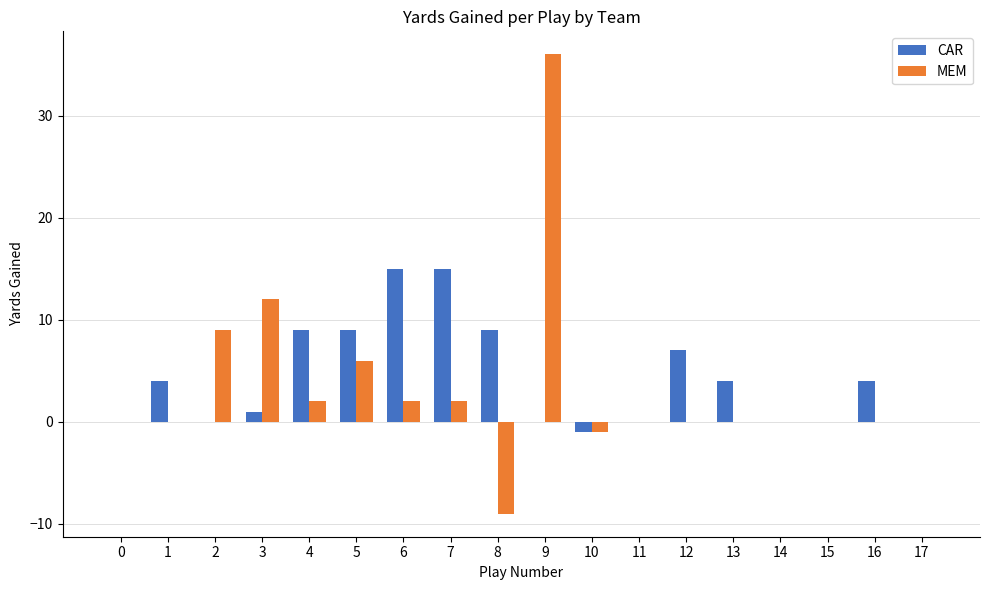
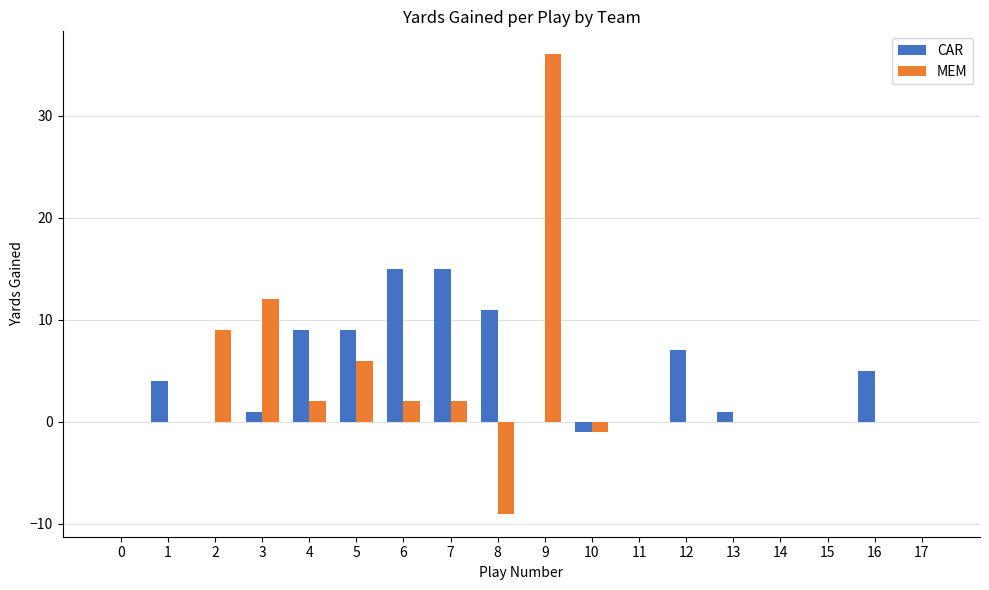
  {
    "CAR": {
      "0": 0,
      "1": 4,
      "2": 0,
      "3": 1,
      "4": 9,
      "5": 9,
      "6": 15,
      "7": 15,
-     "8": 9,
+     "8": 11,
      "9": 0,
      "10": -1,
      "11": 0,
      "12": 7,
-     "13": 4,
+     "13": 1,
      "14": 0,
      "15": 0,
-     "16": 4,
+     "16": 5,
      "17": 0
    },
    "MEM": {
      "0": 0,
      "1": 0,
      "2": 9,
      "3": 12,
      "4": 2,
      "5": 6,
      "6": 2,
      "7": 2,
      "8": -9,
      "9": 36,
      "10": -1,
      "11": 0,
      "12": 0,
      "13": 0,
      "14": 0,
      "15": 0,
      "16": 0,
      "17": 0
    }
  }
